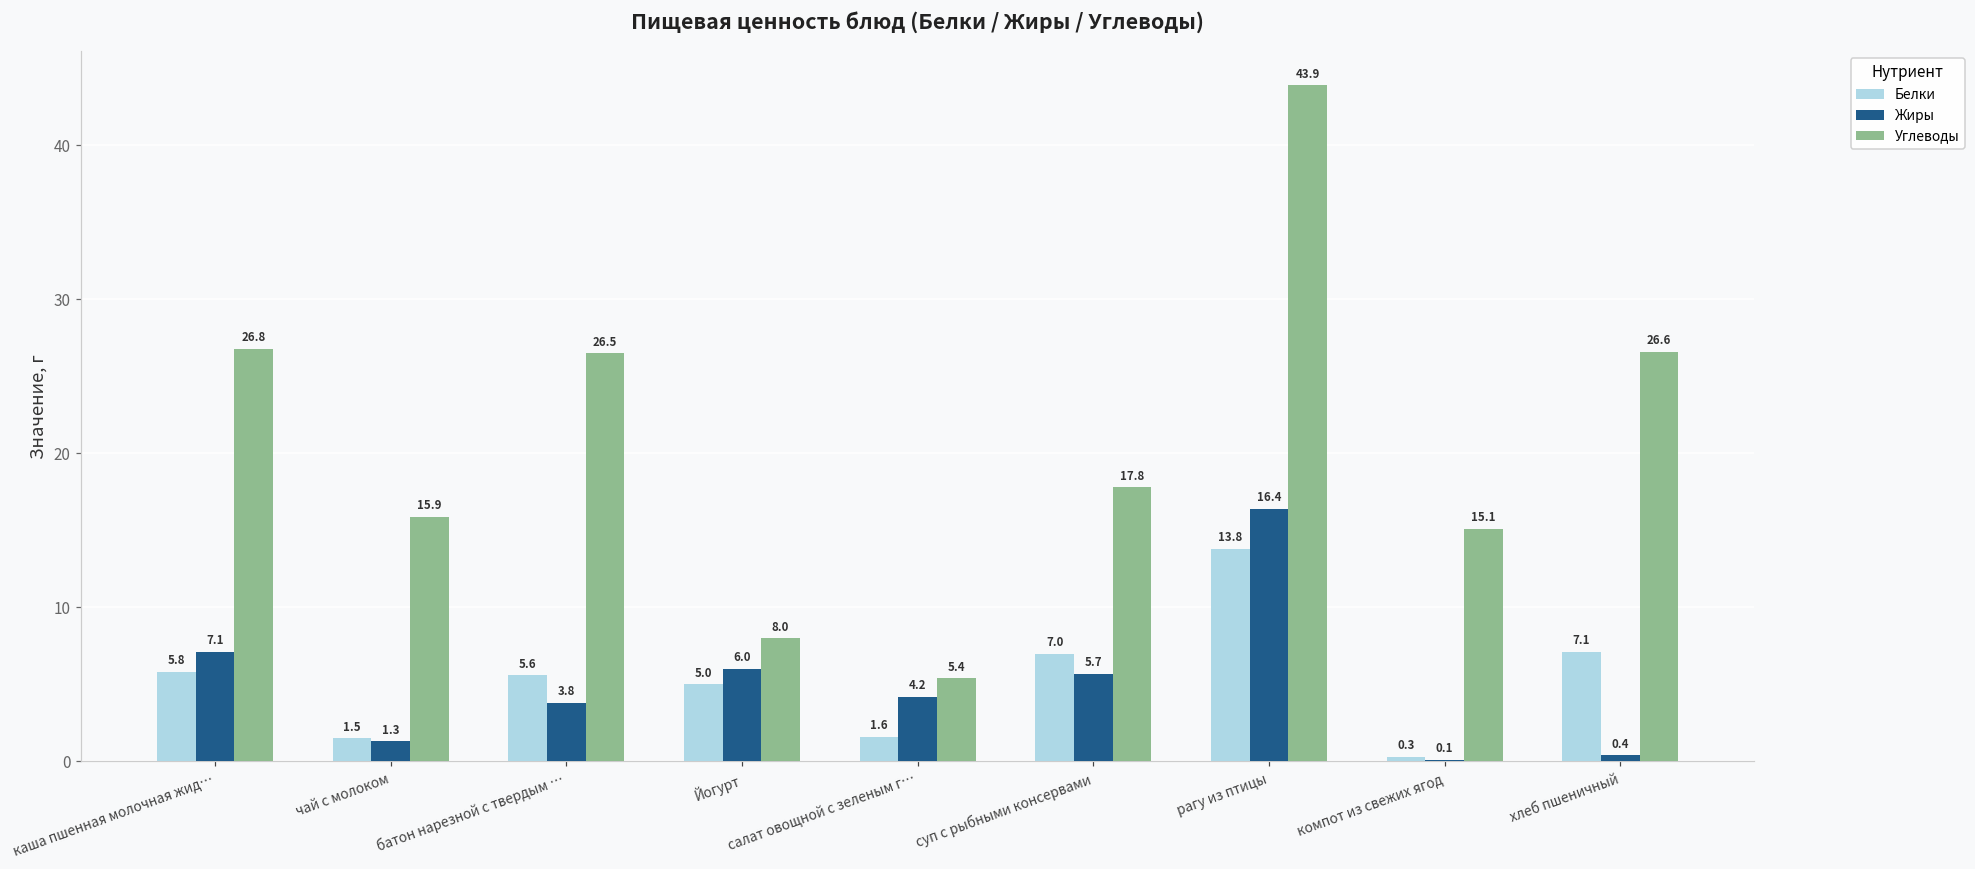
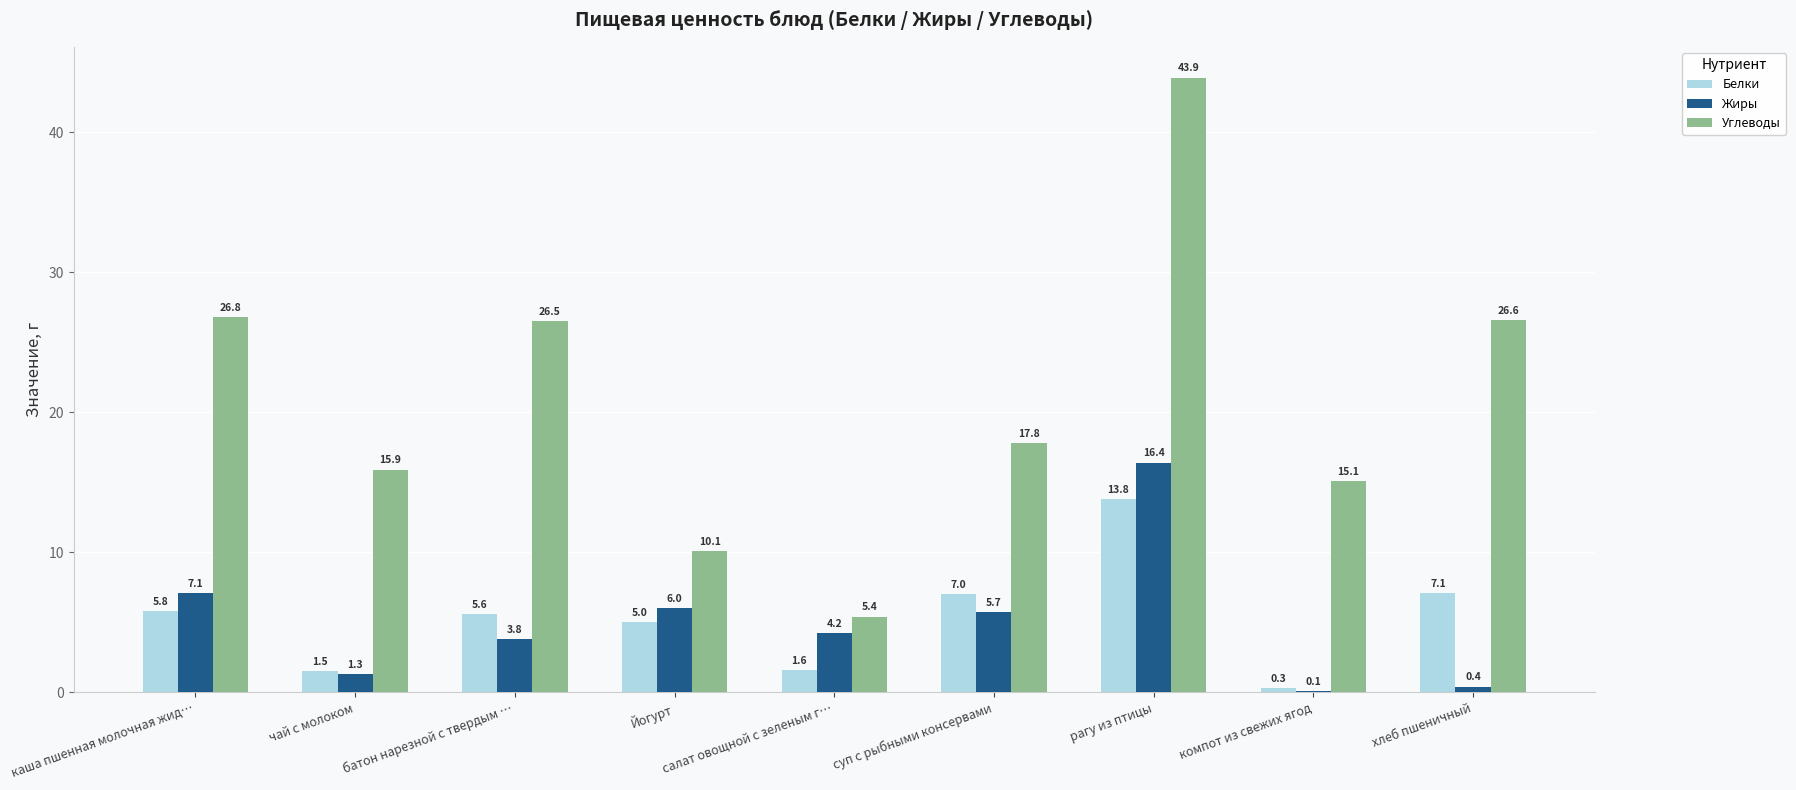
  {
    "Белки": {
      "каша пшенная молочная жид…": 5.8,
      "чай с молоком": 1.5,
      "батон нарезной с твердым …": 5.6,
      "Йогурт": 5.0,
      "салат овощной с зеленым г…": 1.6,
      "суп с рыбными консервами": 7.0,
      "рагу из птицы": 13.8,
      "компот из свежих ягод": 0.3,
      "хлеб пшеничный": 7.1
    },
    "Жиры": {
      "каша пшенная молочная жид…": 7.1,
      "чай с молоком": 1.3,
      "батон нарезной с твердым …": 3.8,
      "Йогурт": 6.0,
      "салат овощной с зеленым г…": 4.2,
      "суп с рыбными консервами": 5.7,
      "рагу из птицы": 16.4,
      "компот из свежих ягод": 0.1,
      "хлеб пшеничный": 0.4
    },
    "Углеводы": {
      "каша пшенная молочная жид…": 26.8,
      "чай с молоком": 15.9,
      "батон нарезной с твердым …": 26.5,
-     "Йогурт": 8.0,
+     "Йогурт": 10.1,
      "салат овощной с зеленым г…": 5.4,
      "суп с рыбными консервами": 17.8,
      "рагу из птицы": 43.9,
      "компот из свежих ягод": 15.1,
      "хлеб пшеничный": 26.6
    }
  }
